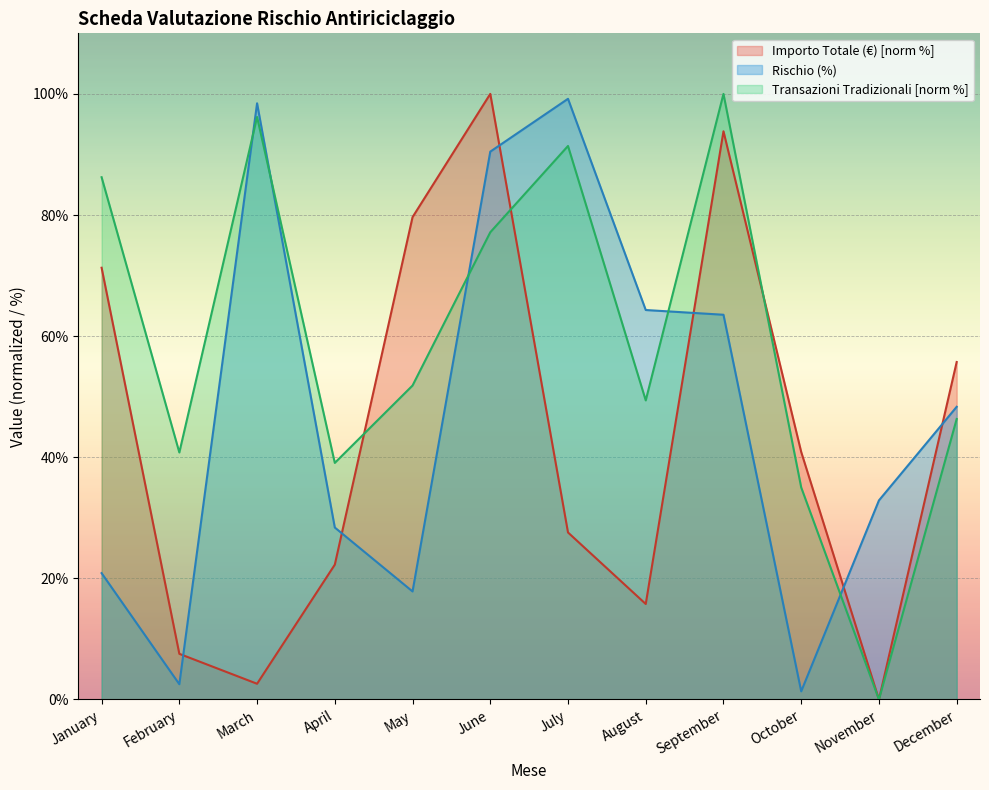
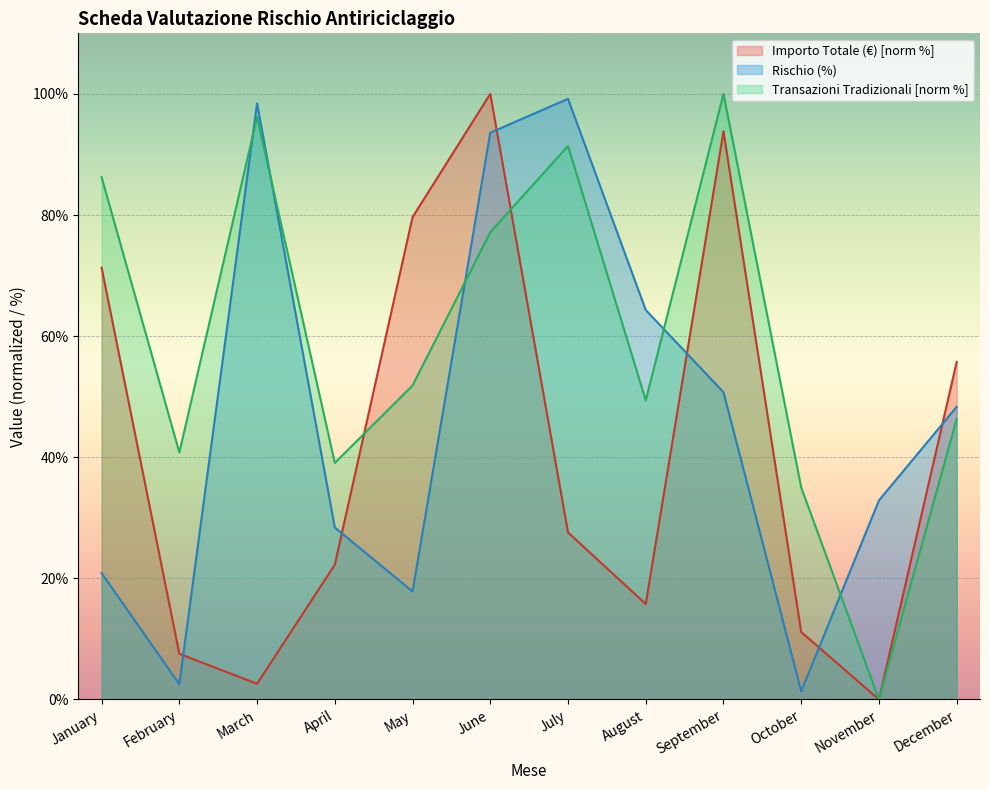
  {
    "Importo Totale (€) [norm %]": {
      "January": "71%",
      "February": "8%",
      "March": "3%",
      "April": "22%",
      "May": "80%",
      "June": "100%",
      "July": "28%",
      "August": "16%",
      "September": "94%",
-     "October": "41%",
+     "October": "11%",
      "December": "56%"
    },
    "Rischio (%)": {
      "January": "21%",
      "February": "3%",
      "March": "98%",
      "April": "28%",
      "May": "18%",
-     "June": "90%",
+     "June": "94%",
      "July": "99%",
      "August": "64%",
-     "September": "64%",
+     "September": "51%",
      "October": "1%",
      "November": "33%",
      "December": "48%"
    },
    "Transazioni Tradizionali [norm %]": {
      "January": "86%",
      "February": "41%",
      "March": "96%",
      "April": "39%",
      "May": "52%",
      "June": "77%",
      "July": "91%",
      "August": "49%",
      "September": "100%",
      "October": "35%",
      "December": "46%"
    }
  }
